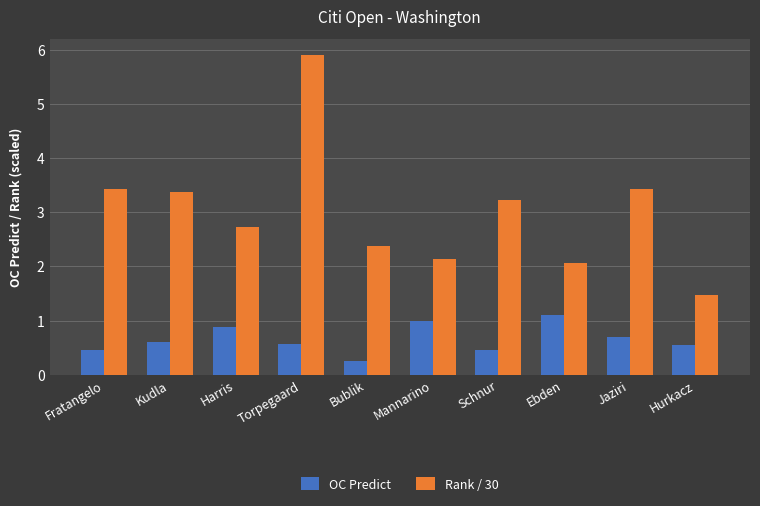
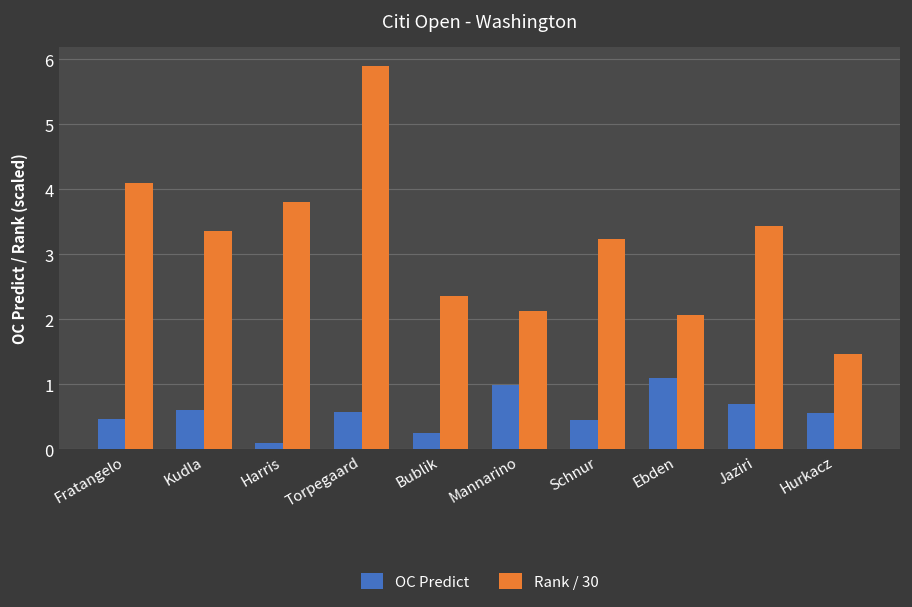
  {
    "OC Predict": {
      "Fratangelo": 0.5,
      "Kudla": 0.6,
-     "Harris": 0.9,
+     "Harris": 0.1,
      "Torpegaard": 0.6,
      "Bublik": 0.3,
      "Mannarino": 1.0,
      "Schnur": 0.4,
      "Ebden": 1.1,
      "Jaziri": 0.7,
      "Hurkacz": 0.6
    },
    "Rank / 30": {
-     "Fratangelo": 3.4,
+     "Fratangelo": 4.1,
      "Kudla": 3.4,
-     "Harris": 2.7,
+     "Harris": 3.8,
      "Torpegaard": 5.9,
      "Bublik": 2.4,
      "Mannarino": 2.1,
      "Schnur": 3.2,
      "Ebden": 2.1,
      "Jaziri": 3.4,
      "Hurkacz": 1.5
    }
  }
